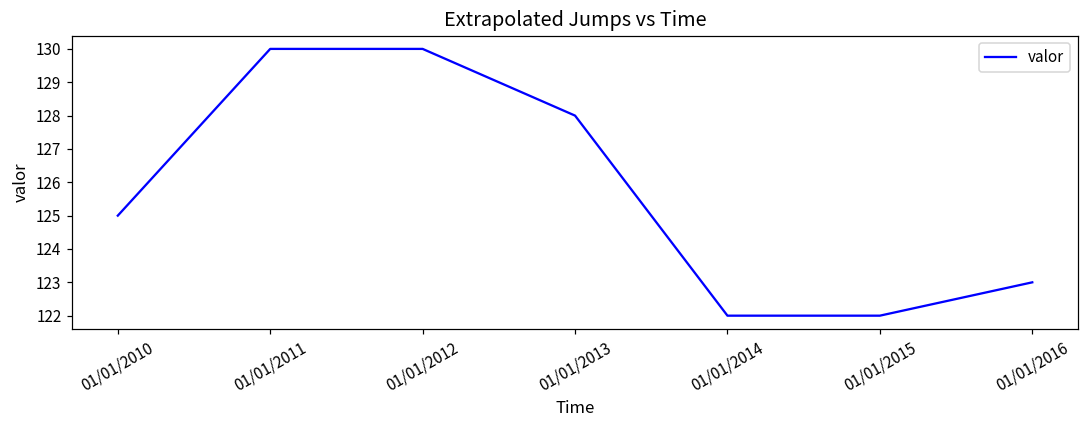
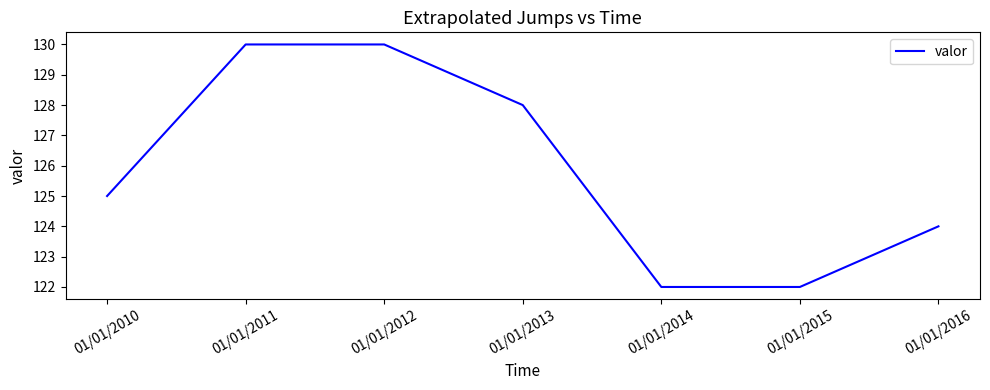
  {
    "01/01/2010": 125,
    "01/01/2011": 130,
    "01/01/2012": 130,
    "01/01/2013": 128,
    "01/01/2014": 122,
    "01/01/2015": 122,
-   "01/01/2016": 123
+   "01/01/2016": 124
  }
